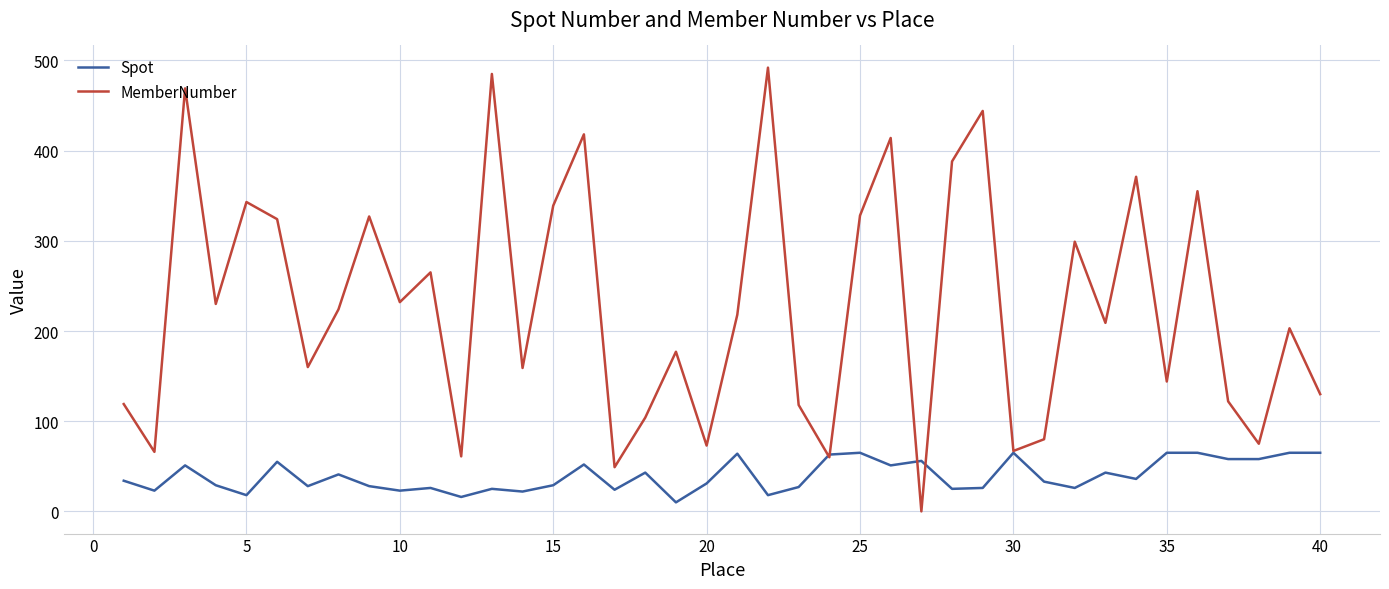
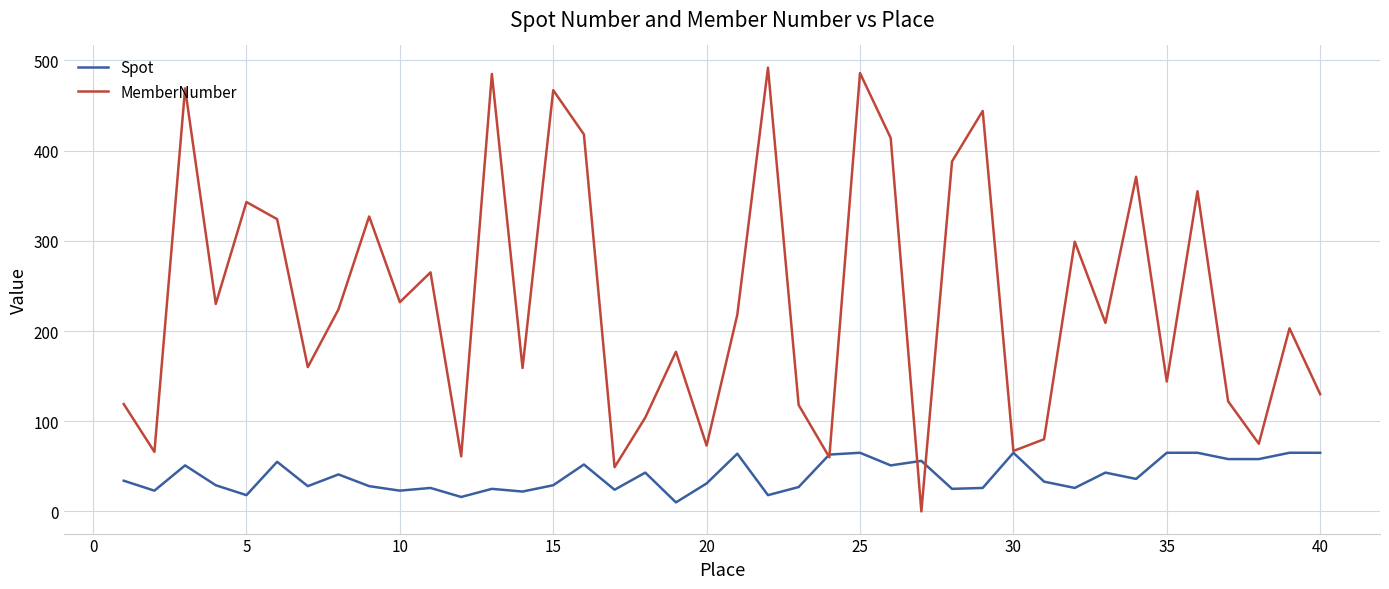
  {
    "Spot": {
      "5": 20,
      "10": 20,
      "15": 30,
      "20": 30,
      "25": 70,
      "35": 70,
      "40": 70
    },
    "MemberNumber": {
      "5": 340,
      "10": 230,
-     "15": 340,
+     "15": 470,
      "20": 70,
-     "25": 330,
+     "25": 490,
      "35": 140,
      "40": 130
    }
  }
